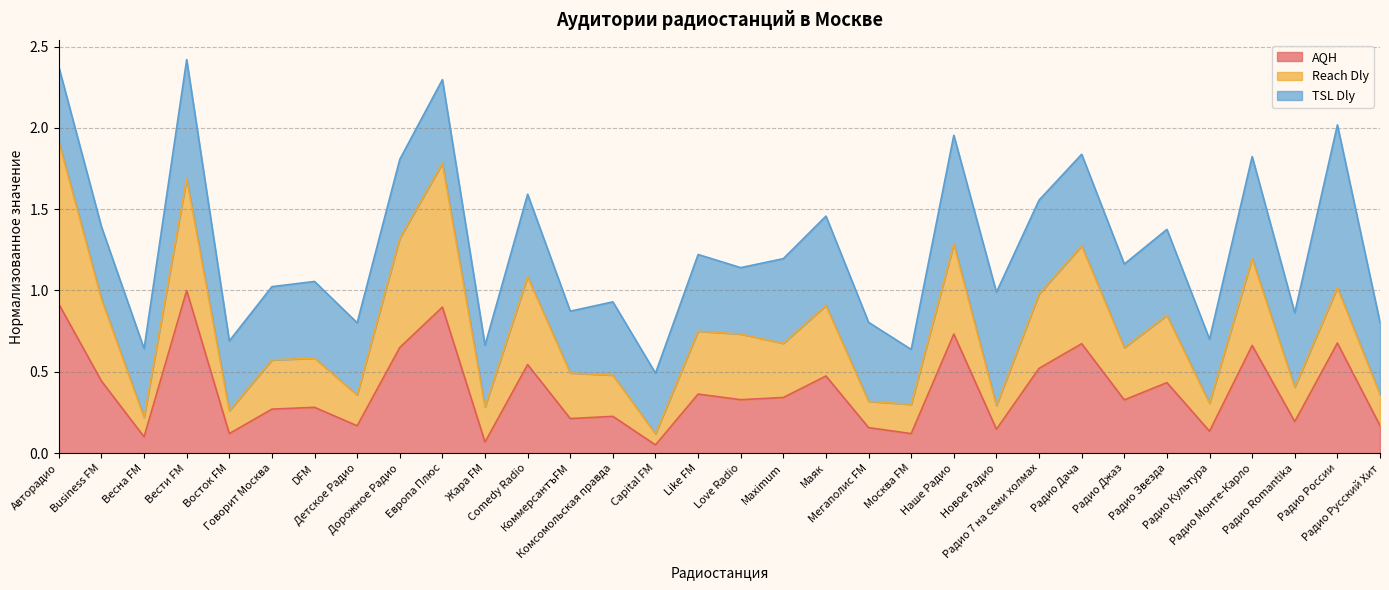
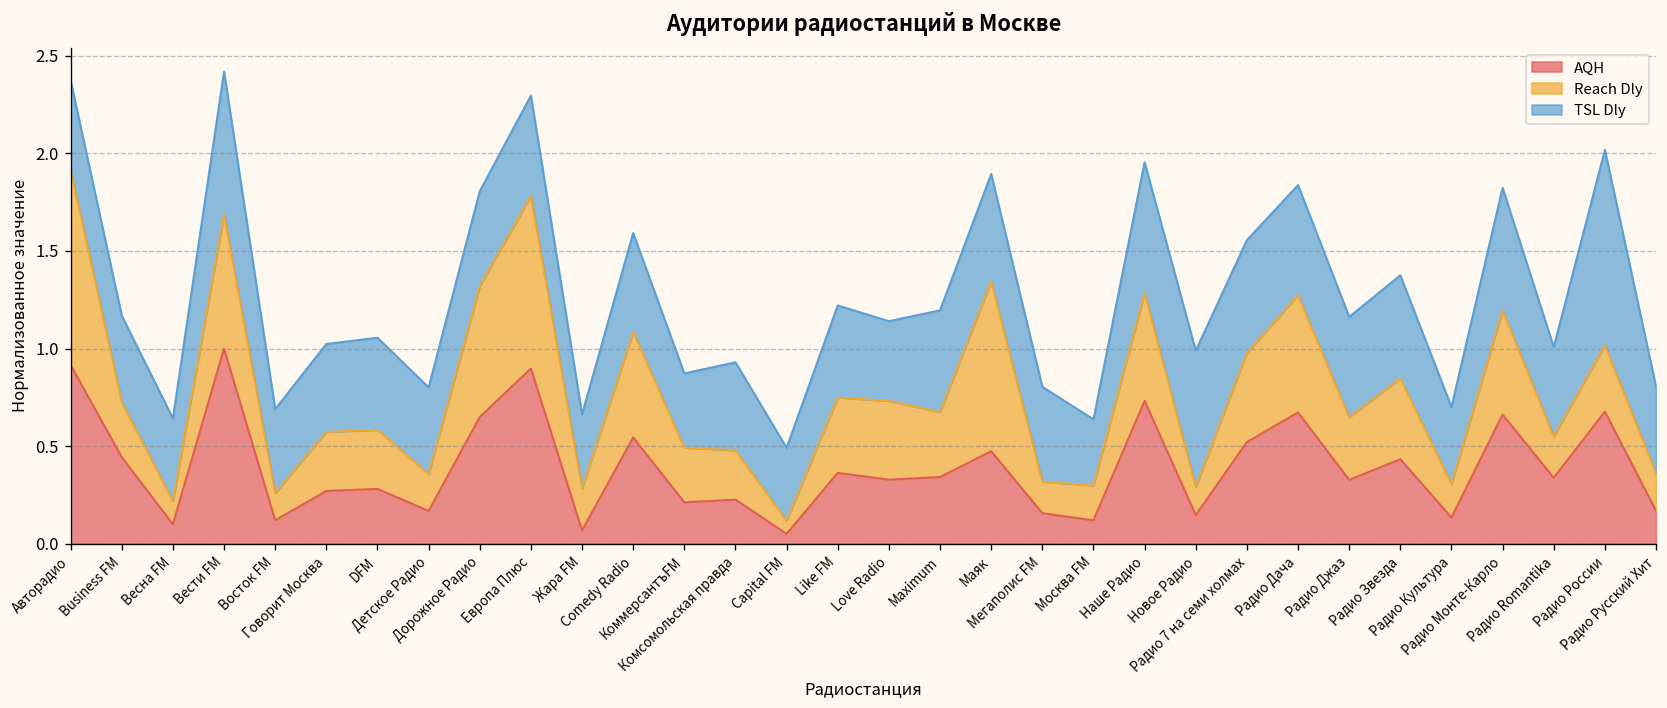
  {
    "AQH": {
      "Авторадио": 0.92,
      "Business FM": 0.44,
      "Весна FM": 0.10,
      "Вести FM": 1.00,
      "Восток FM": 0.12,
      "Говорит Москва": 0.27,
      "DFM": 0.28,
      "Детское Радио": 0.17,
      "Дорожное Радио": 0.65,
      "Европа Плюс": 0.90,
      "Жара FM": 0.07,
      "Comedy Radio": 0.54,
      "КоммерсантъFM": 0.21,
      "Комсомольская правда": 0.23,
      "Capital FM": 0.05,
      "Like FM": 0.36,
      "Love Radio": 0.33,
      "Maximum": 0.34,
      "Маяк": 0.47,
      "Мегаполис FM": 0.16,
      "Москва FM": 0.12,
      "Наше Радио": 0.73,
      "Новое Радио": 0.15,
      "Радио 7 на семи холмах": 0.52,
      "Радио Дача": 0.67,
      "Радио Джаз": 0.33,
      "Радио Звезда": 0.43,
      "Радио Культура": 0.13,
      "Радио Монте-Карло": 0.66,
-     "Радио Romantika": 0.19,
+     "Радио Romantika": 0.34,
      "Радио России": 0.68,
      "Радио Русский Хит": 0.17
    },
    "Reach Dly": {
      "Авторадио": 1.00,
-     "Business FM": 0.50,
+     "Business FM": 0.28,
      "Весна FM": 0.12,
      "Вести FM": 0.69,
      "Восток FM": 0.14,
      "Говорит Москва": 0.30,
      "DFM": 0.30,
      "Детское Радио": 0.19,
      "Дорожное Радио": 0.67,
      "Европа Плюс": 0.88,
      "Жара FM": 0.22,
      "Comedy Radio": 0.54,
      "КоммерсантъFM": 0.28,
      "Комсомольская правда": 0.25,
      "Capital FM": 0.07,
      "Like FM": 0.39,
      "Love Radio": 0.40,
      "Maximum": 0.33,
-     "Маяк": 0.43,
+     "Маяк": 0.87,
      "Мегаполис FM": 0.16,
      "Москва FM": 0.18,
      "Наше Радио": 0.55,
      "Новое Радио": 0.15,
      "Радио 7 на семи холмах": 0.46,
      "Радио Дача": 0.60,
      "Радио Джаз": 0.32,
      "Радио Звезда": 0.41,
      "Радио Культура": 0.17,
      "Радио Монте-Карло": 0.53,
      "Радио Romantika": 0.21,
      "Радио России": 0.34,
      "Радио Русский Хит": 0.19
    },
    "TSL Dly": {
      "Авторадио": 0.46,
      "Business FM": 0.44,
      "Весна FM": 0.42,
      "Вести FM": 0.73,
      "Восток FM": 0.43,
      "Говорит Москва": 0.45,
      "DFM": 0.47,
      "Детское Радио": 0.44,
      "Дорожное Радио": 0.49,
      "Европа Плюс": 0.51,
      "Жара FM": 0.38,
      "Comedy Radio": 0.51,
      "КоммерсантъFM": 0.38,
      "Комсомольская правда": 0.45,
      "Capital FM": 0.37,
      "Like FM": 0.47,
      "Love Radio": 0.41,
      "Maximum": 0.52,
      "Маяк": 0.55,
      "Мегаполис FM": 0.49,
      "Москва FM": 0.34,
      "Наше Радио": 0.67,
      "Новое Радио": 0.70,
      "Радио 7 на семи холмах": 0.58,
      "Радио Дача": 0.56,
      "Радио Джаз": 0.51,
      "Радио Звезда": 0.53,
      "Радио Культура": 0.39,
      "Радио Монте-Карло": 0.63,
      "Радио Romantika": 0.46,
      "Радио России": 1.00,
      "Радио Русский Хит": 0.44
    }
  }
